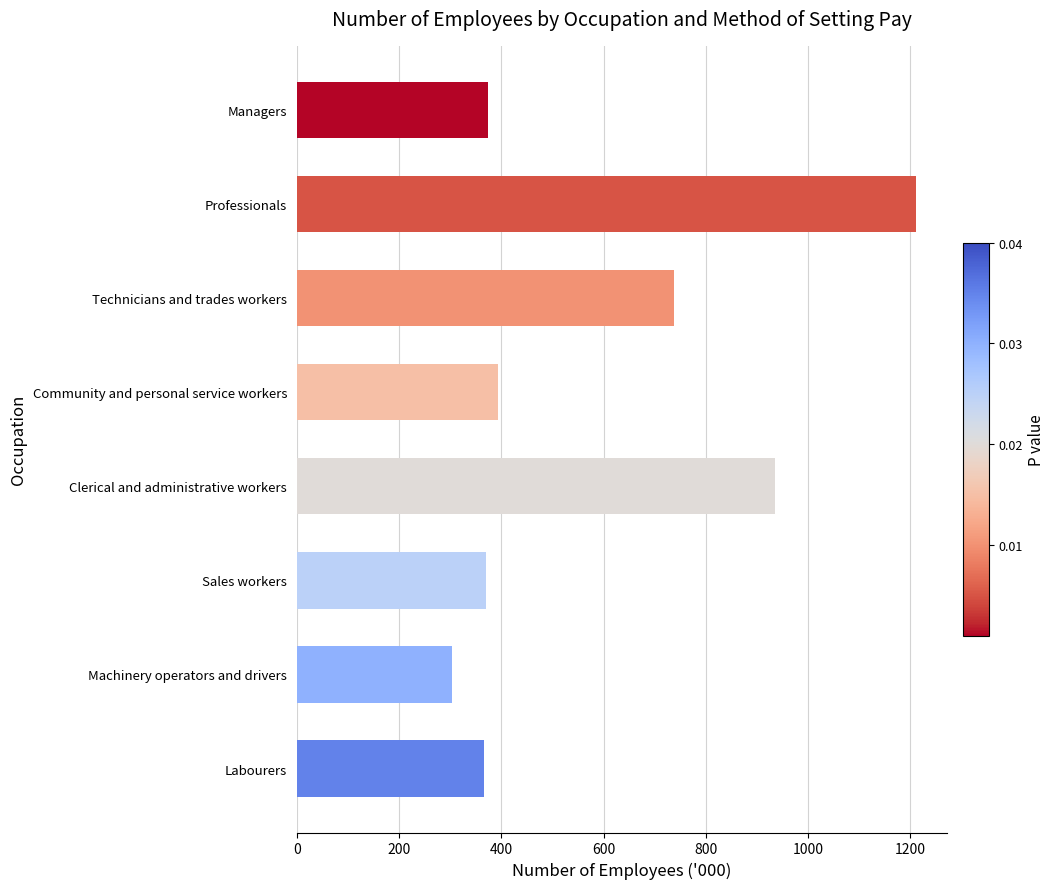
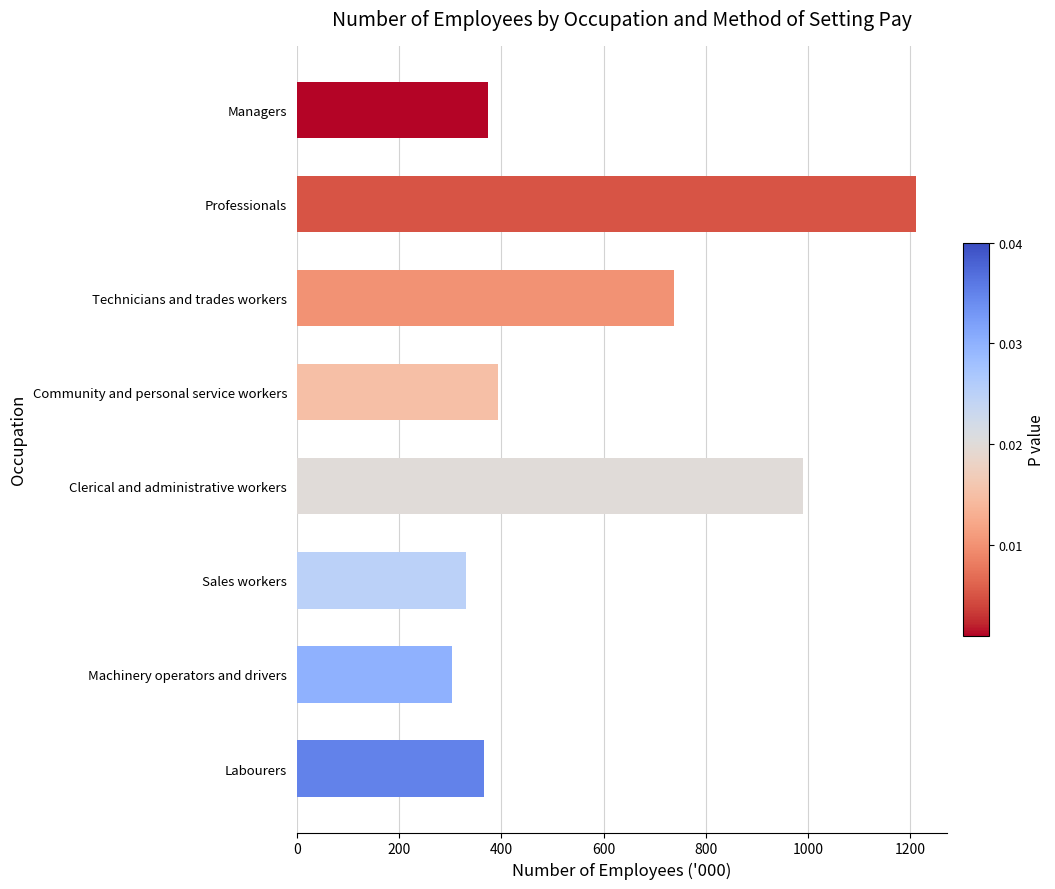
  {
    "Managers": 370,
    "Professionals": 1210,
    "Technicians and trades workers": 740,
    "Community and personal service workers": 390,
-   "Clerical and administrative workers": 940,
-   "Sales workers": 370,
+   "Clerical and administrative workers": 990,
+   "Sales workers": 330,
    "Machinery operators and drivers": 300,
    "Labourers": 370
  }
